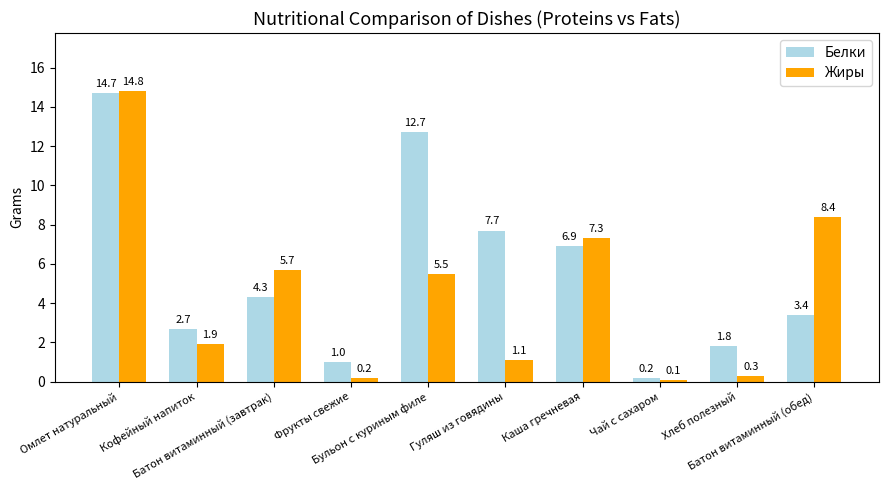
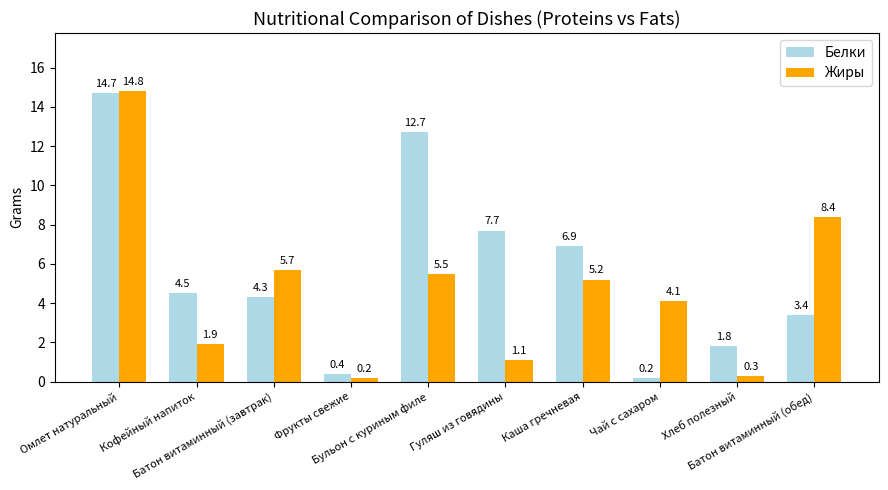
  {
    "Белки": {
      "Омлет натуральный": 14.7,
-     "Кофейный напиток": 2.7,
+     "Кофейный напиток": 4.5,
      "Батон витаминный (завтрак)": 4.3,
-     "Фрукты свежие": 1.0,
+     "Фрукты свежие": 0.4,
      "Бульон с куриным филе": 12.7,
      "Гуляш из говядины": 7.7,
      "Каша гречневая": 6.9,
      "Чай с сахаром": 0.2,
      "Хлеб полезный": 1.8,
      "Батон витаминный (обед)": 3.4
    },
    "Жиры": {
      "Омлет натуральный": 14.8,
      "Кофейный напиток": 1.9,
      "Батон витаминный (завтрак)": 5.7,
      "Фрукты свежие": 0.2,
      "Бульон с куриным филе": 5.5,
      "Гуляш из говядины": 1.1,
-     "Каша гречневая": 7.3,
-     "Чай с сахаром": 0.1,
+     "Каша гречневая": 5.2,
+     "Чай с сахаром": 4.1,
      "Хлеб полезный": 0.3,
      "Батон витаминный (обед)": 8.4
    }
  }
